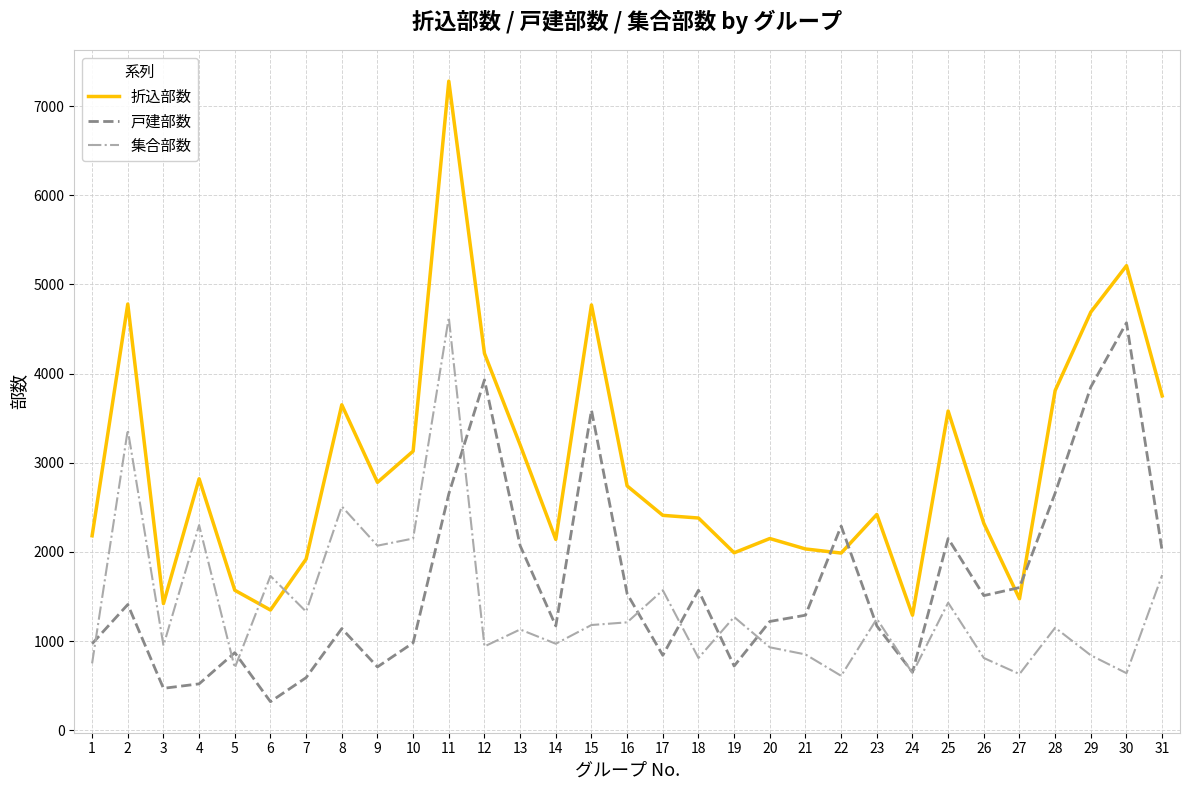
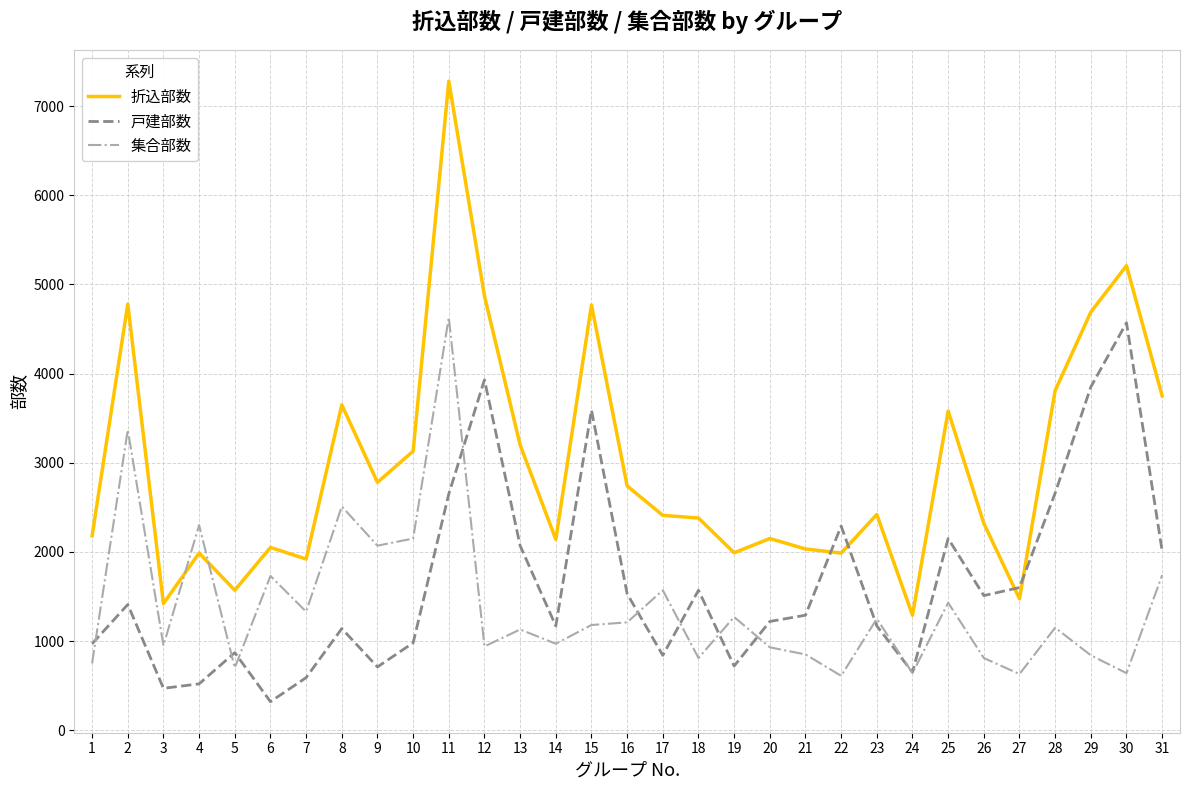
  {
    "折込部数": {
      "1": 2200,
      "2": 4800,
      "3": 1400,
-     "4": 2800,
+     "4": 2000,
      "5": 1600,
-     "6": 1300,
+     "6": 2100,
      "7": 1900,
      "8": 3700,
      "9": 2800,
      "10": 3100,
      "11": 7300,
-     "12": 4200,
+     "12": 4900,
      "13": 3200,
      "14": 2100,
      "15": 4800,
      "16": 2700,
      "17": 2400,
      "18": 2400,
      "19": 2000,
      "20": 2200,
      "21": 2000,
      "22": 2000,
      "23": 2400,
      "24": 1300,
      "25": 3600,
      "26": 2300,
      "27": 1500,
      "28": 3800,
      "29": 4700,
      "30": 5200,
      "31": 3800
    }
  }
